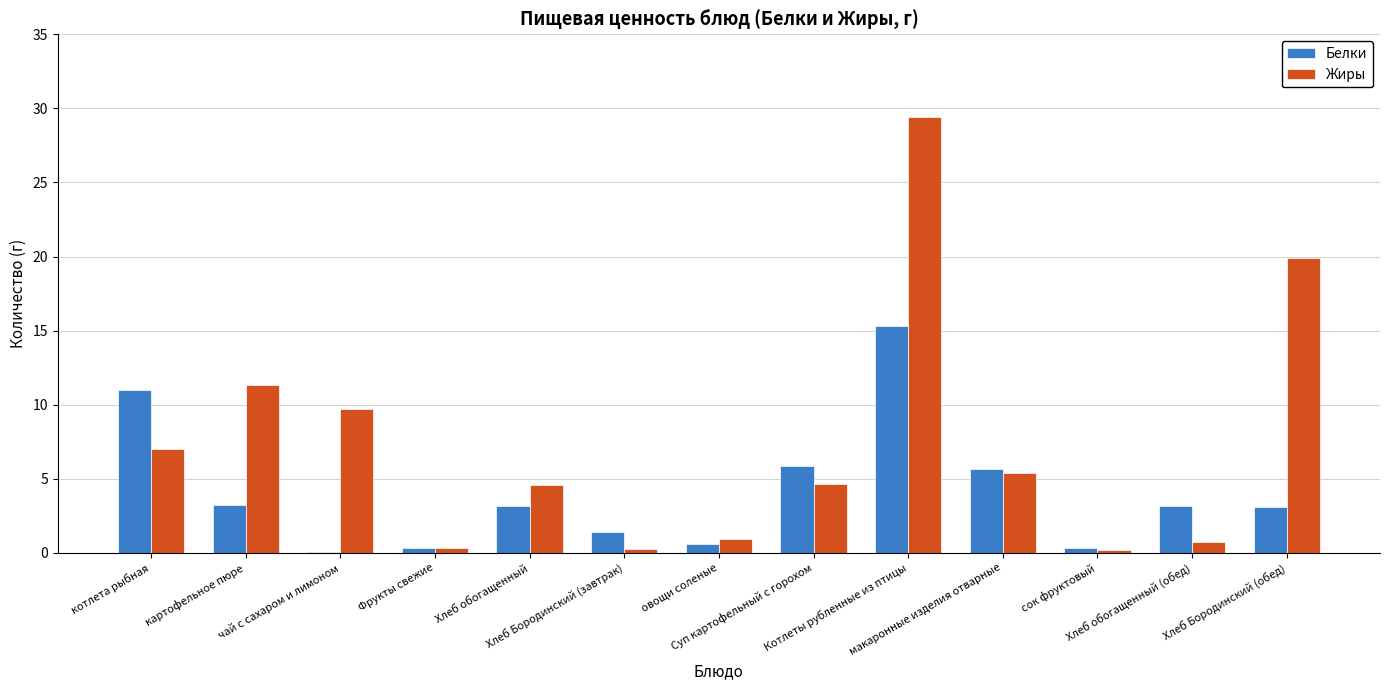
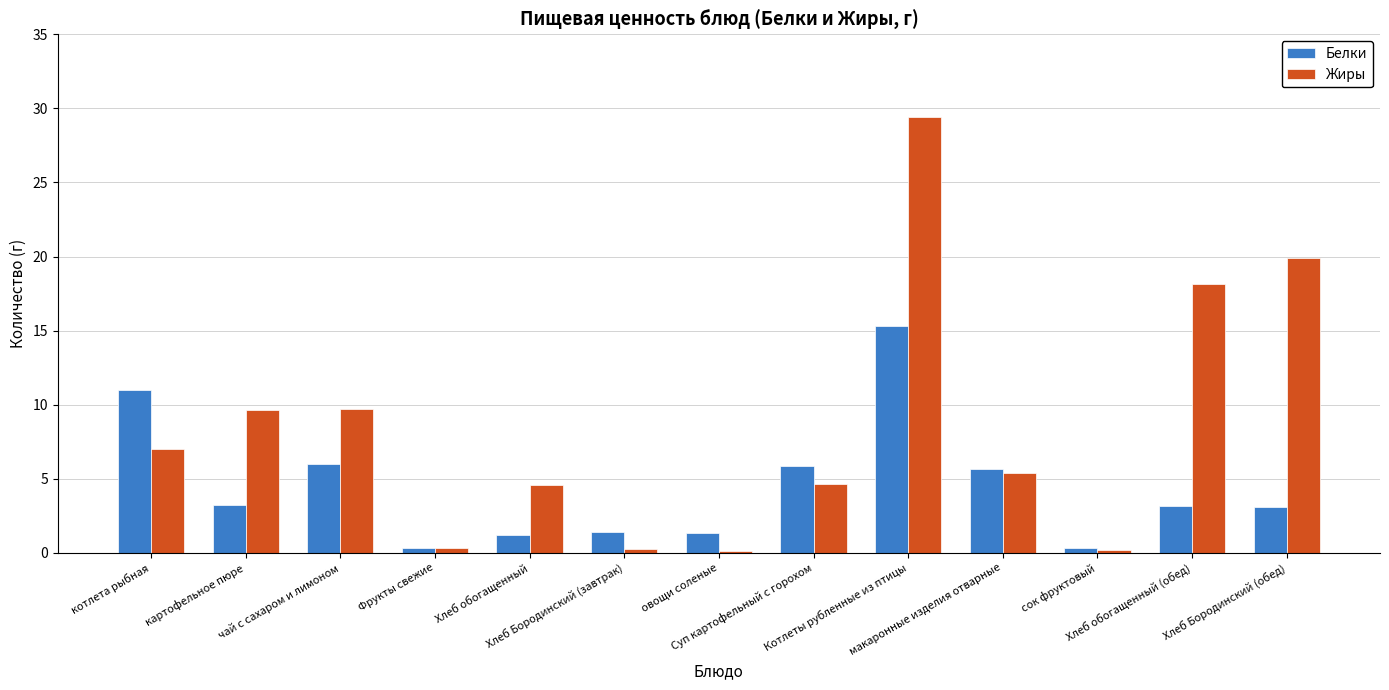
  {
    "Белки": {
      "котлета рыбная": 11.0,
      "картофельное пюре": 3.3,
-     "чай с сахаром и лимоном": 0.1,
+     "чай с сахаром и лимоном": 6.0,
      "Фрукты свежие": 0.4,
-     "Хлеб обогащенный": 3.2,
+     "Хлеб обогащенный": 1.2,
      "Хлеб Бородинский (завтрак)": 1.4,
-     "овощи соленые": 0.6,
+     "овощи соленые": 1.3,
      "Суп картофельный с горохом": 5.9,
      "Котлеты рубленные из птицы": 15.3,
      "макаронные изделия отварные": 5.7,
      "сок фруктовый": 0.3,
      "Хлеб обогащенный (обед)": 3.2,
      "Хлеб Бородинский (обед)": 3.1
    },
    "Жиры": {
      "котлета рыбная": 7.0,
-     "картофельное пюре": 11.4,
+     "картофельное пюре": 9.6,
      "чай с сахаром и лимоном": 9.7,
      "Фрукты свежие": 0.4,
      "Хлеб обогащенный": 4.6,
      "Хлеб Бородинский (завтрак)": 0.3,
-     "овощи соленые": 0.9,
+     "овощи соленые": 0.1,
      "Суп картофельный с горохом": 4.6,
      "Котлеты рубленные из птицы": 29.4,
      "макаронные изделия отварные": 5.4,
      "сок фруктовый": 0.2,
-     "Хлеб обогащенный (обед)": 0.7,
+     "Хлеб обогащенный (обед)": 18.1,
      "Хлеб Бородинский (обед)": 19.9
    }
  }
